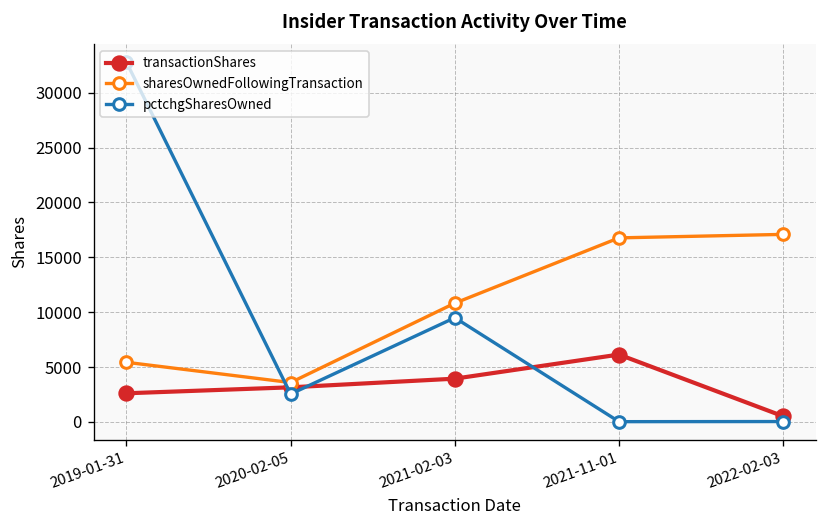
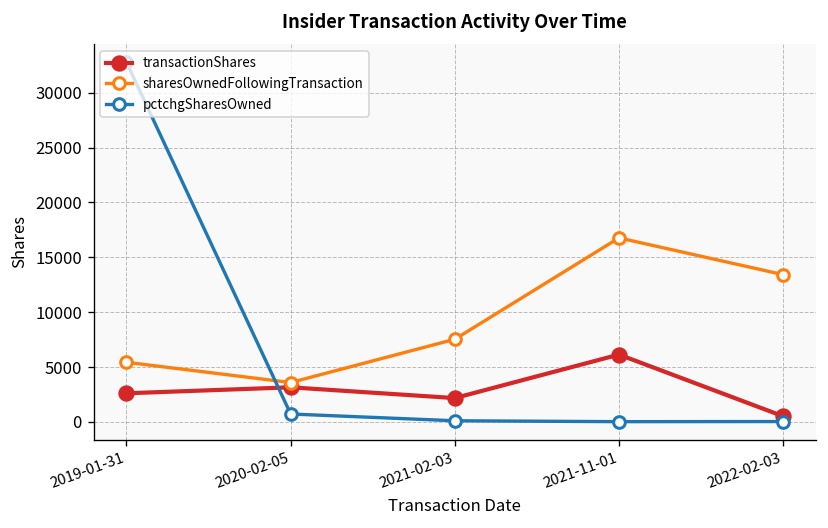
  {
    "transactionShares": {
      "2019-01-31": 3000,
      "2020-02-05": 3000,
-     "2021-02-03": 4000,
+     "2021-02-03": 2000,
      "2021-11-01": 6000,
      "2022-02-03": 1000
    },
    "sharesOwnedFollowingTransaction": {
      "2019-01-31": 5000,
      "2020-02-05": 4000,
-     "2021-02-03": 11000,
+     "2021-02-03": 8000,
      "2021-11-01": 17000,
-     "2022-02-03": 17000
+     "2022-02-03": 13000
    },
    "pctchgSharesOwned": {
-     "2020-02-05": 3000,
-     "2021-02-03": 9000,
+     "2020-02-05": 1000,
+     "2021-02-03": 0,
      "2021-11-01": 0,
      "2022-02-03": 0
    }
  }
